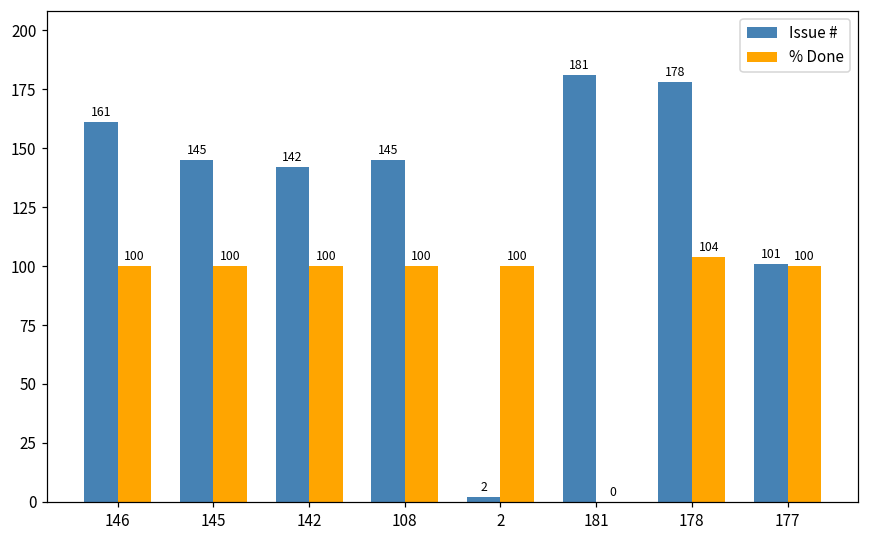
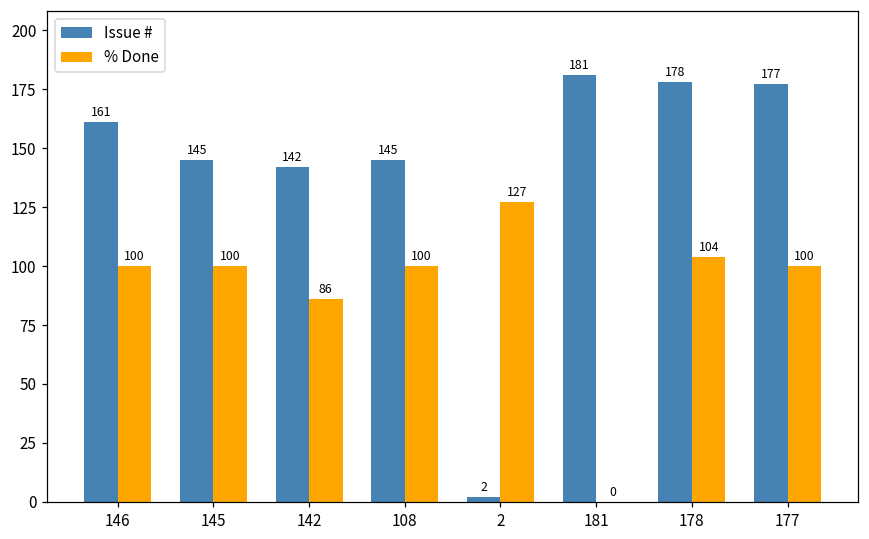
  {
    "Issue #": {
      "146": 161,
      "145": 145,
      "142": 142,
      "108": 145,
      "2": 2,
      "181": 181,
      "178": 178,
-     "177": 101
+     "177": 177
    },
    "% Done": {
      "146": 100,
      "145": 100,
-     "142": 100,
+     "142": 86,
      "108": 100,
-     "2": 100,
+     "2": 127,
      "181": 0,
      "178": 104,
      "177": 100
    }
  }
